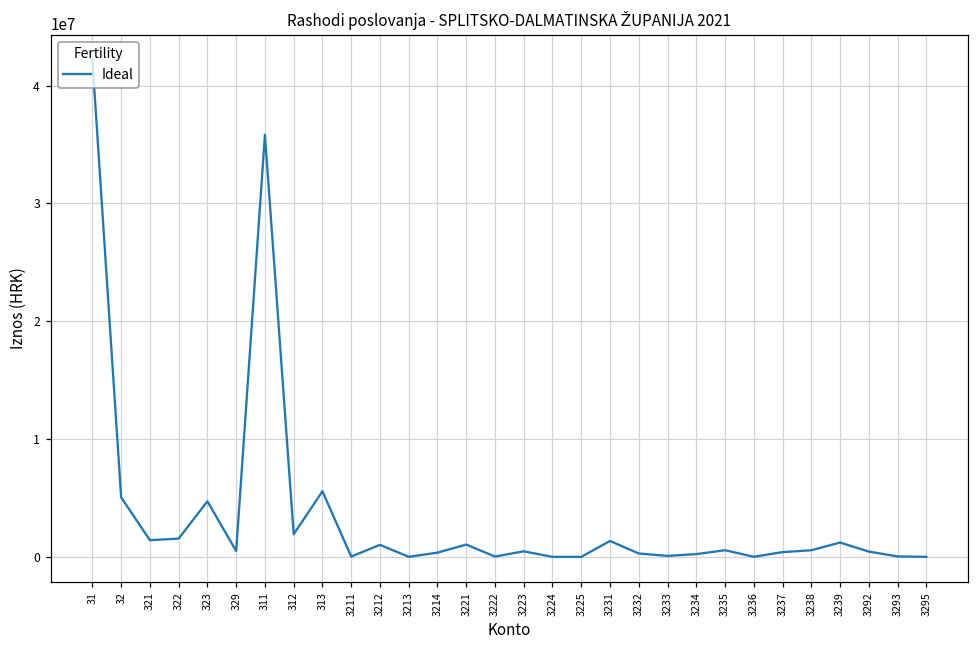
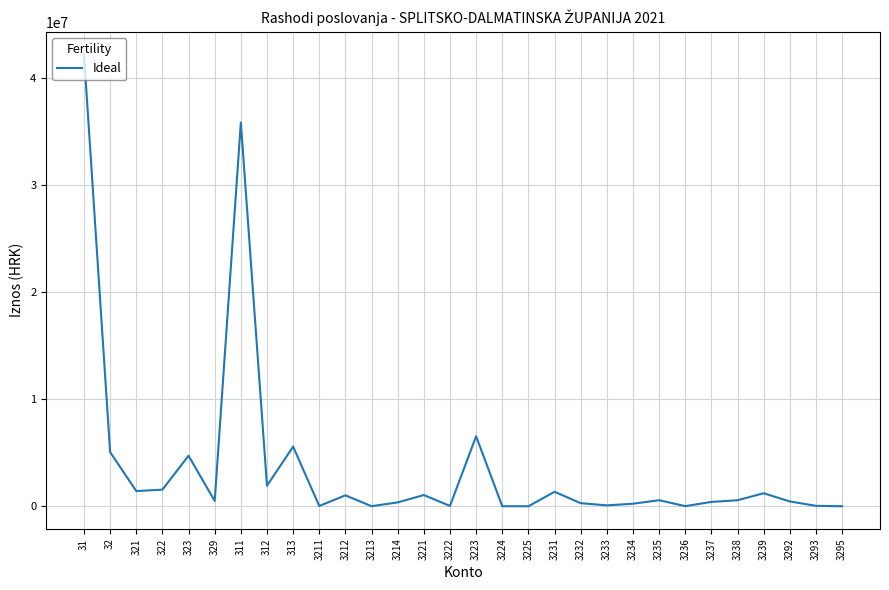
  {
    "32": 5100000,
    "321": 1400000,
    "322": 1600000,
    "323": 4700000,
    "329": 500000,
    "311": 35800000,
    "312": 1900000,
    "313": 5600000,
    "3211": 0,
    "3212": 1000000,
    "3213": 0,
    "3214": 400000,
    "3221": 1000000,
    "3222": 0,
-   "3223": 500000,
+   "3223": 6500000,
    "3224": 0,
    "3225": 0,
    "3231": 1400000,
    "3232": 300000,
    "3233": 100000,
    "3234": 200000,
    "3235": 600000,
    "3236": 0,
    "3237": 400000,
    "3238": 600000,
    "3239": 1200000,
    "3292": 500000,
    "3293": 0,
    "3295": 0
  }
